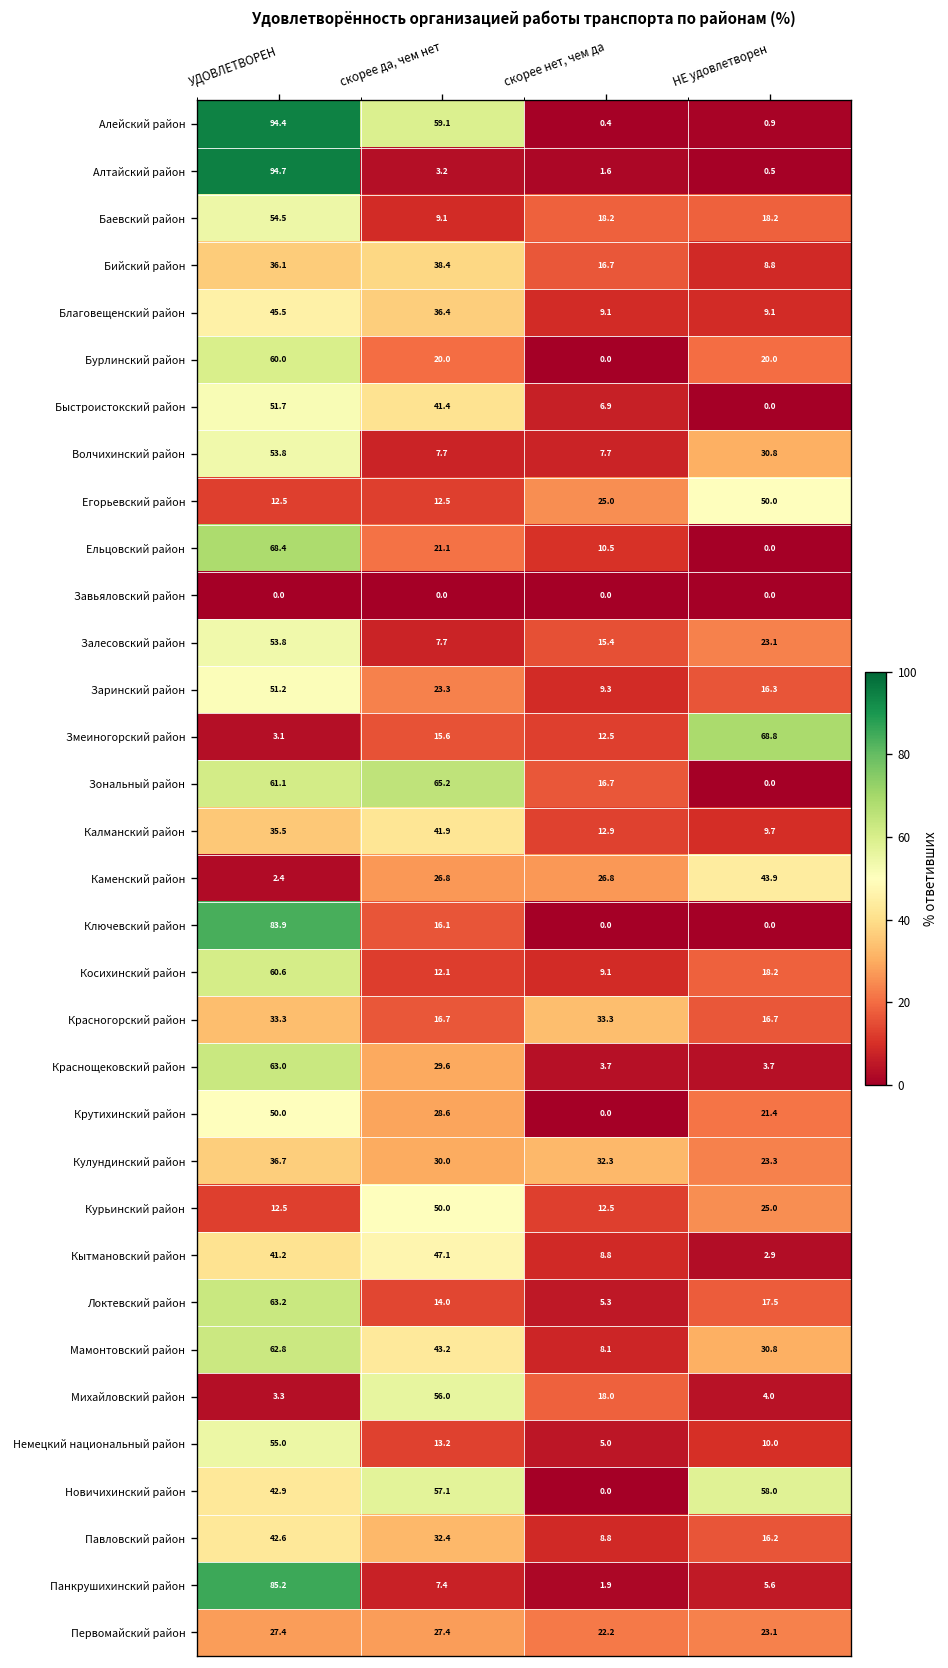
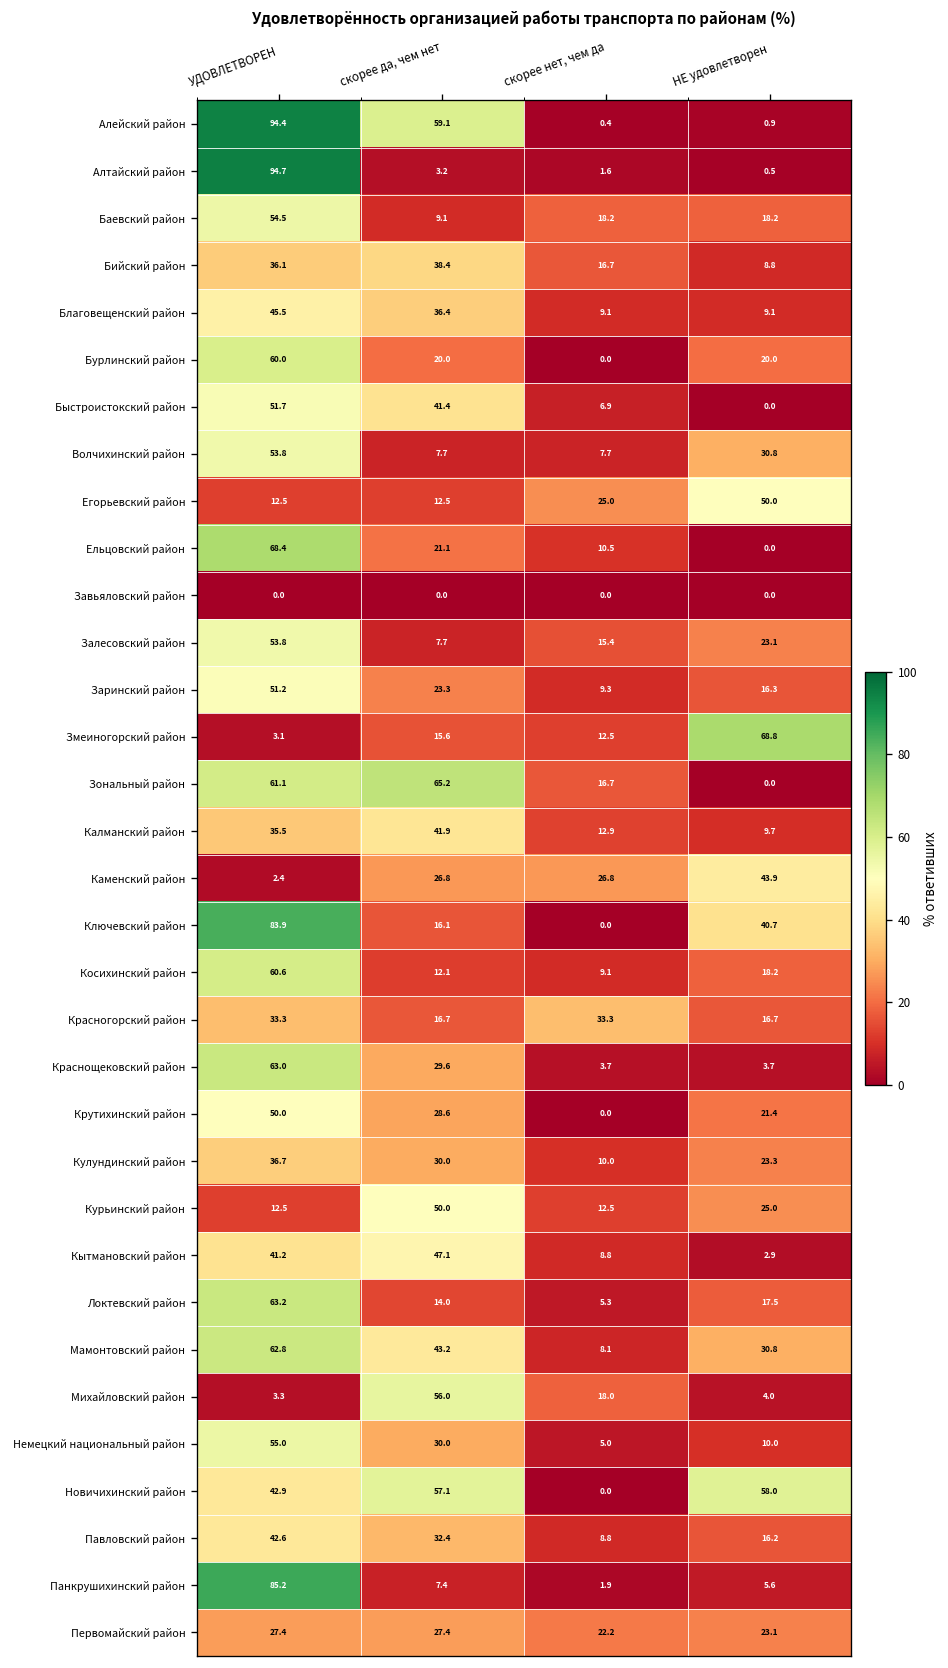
  {
    "Алейский район": {
      "УДОВЛЕТВОРЕН": 94.4,
      "скорее да, чем нет": 59.1,
      "скорее нет, чем да": 0.4,
      "НЕ удовлетворен": 0.9
    },
    "Алтайский район": {
      "УДОВЛЕТВОРЕН": 94.7,
      "скорее да, чем нет": 3.2,
      "скорее нет, чем да": 1.6,
      "НЕ удовлетворен": 0.5
    },
    "Баевский район": {
      "УДОВЛЕТВОРЕН": 54.5,
      "скорее да, чем нет": 9.1,
      "скорее нет, чем да": 18.2,
      "НЕ удовлетворен": 18.2
    },
    "Бийский район": {
      "УДОВЛЕТВОРЕН": 36.1,
      "скорее да, чем нет": 38.4,
      "скорее нет, чем да": 16.7,
      "НЕ удовлетворен": 8.8
    },
    "Благовещенский район": {
      "УДОВЛЕТВОРЕН": 45.5,
      "скорее да, чем нет": 36.4,
      "скорее нет, чем да": 9.1,
      "НЕ удовлетворен": 9.1
    },
    "Бурлинский район": {
      "УДОВЛЕТВОРЕН": 60.0,
      "скорее да, чем нет": 20.0,
      "скорее нет, чем да": 0.0,
      "НЕ удовлетворен": 20.0
    },
    "Быстроистокский район": {
      "УДОВЛЕТВОРЕН": 51.7,
      "скорее да, чем нет": 41.4,
      "скорее нет, чем да": 6.9,
      "НЕ удовлетворен": 0.0
    },
    "Волчихинский район": {
      "УДОВЛЕТВОРЕН": 53.8,
      "скорее да, чем нет": 7.7,
      "скорее нет, чем да": 7.7,
      "НЕ удовлетворен": 30.8
    },
    "Егорьевский район": {
      "УДОВЛЕТВОРЕН": 12.5,
      "скорее да, чем нет": 12.5,
      "скорее нет, чем да": 25.0,
      "НЕ удовлетворен": 50.0
    },
    "Ельцовский район": {
      "УДОВЛЕТВОРЕН": 68.4,
      "скорее да, чем нет": 21.1,
      "скорее нет, чем да": 10.5,
      "НЕ удовлетворен": 0.0
    },
    "Завьяловский район": {
      "УДОВЛЕТВОРЕН": 0.0,
      "скорее да, чем нет": 0.0,
      "скорее нет, чем да": 0.0,
      "НЕ удовлетворен": 0.0
    },
    "Залесовский район": {
      "УДОВЛЕТВОРЕН": 53.8,
      "скорее да, чем нет": 7.7,
      "скорее нет, чем да": 15.4,
      "НЕ удовлетворен": 23.1
    },
    "Заринский район": {
      "УДОВЛЕТВОРЕН": 51.2,
      "скорее да, чем нет": 23.3,
      "скорее нет, чем да": 9.3,
      "НЕ удовлетворен": 16.3
    },
    "Змеиногорский район": {
      "УДОВЛЕТВОРЕН": 3.1,
      "скорее да, чем нет": 15.6,
      "скорее нет, чем да": 12.5,
      "НЕ удовлетворен": 68.8
    },
    "Зональный район": {
      "УДОВЛЕТВОРЕН": 61.1,
      "скорее да, чем нет": 65.2,
      "скорее нет, чем да": 16.7,
      "НЕ удовлетворен": 0.0
    },
    "Калманский район": {
      "УДОВЛЕТВОРЕН": 35.5,
      "скорее да, чем нет": 41.9,
      "скорее нет, чем да": 12.9,
      "НЕ удовлетворен": 9.7
    },
    "Каменский район": {
      "УДОВЛЕТВОРЕН": 2.4,
      "скорее да, чем нет": 26.8,
      "скорее нет, чем да": 26.8,
      "НЕ удовлетворен": 43.9
    },
    "Ключевский район": {
      "УДОВЛЕТВОРЕН": 83.9,
      "скорее да, чем нет": 16.1,
      "скорее нет, чем да": 0.0,
-     "НЕ удовлетворен": 0.0
+     "НЕ удовлетворен": 40.7
    },
    "Косихинский район": {
      "УДОВЛЕТВОРЕН": 60.6,
      "скорее да, чем нет": 12.1,
      "скорее нет, чем да": 9.1,
      "НЕ удовлетворен": 18.2
    },
    "Красногорский район": {
      "УДОВЛЕТВОРЕН": 33.3,
      "скорее да, чем нет": 16.7,
      "скорее нет, чем да": 33.3,
      "НЕ удовлетворен": 16.7
    },
    "Краснощековский район": {
      "УДОВЛЕТВОРЕН": 63.0,
      "скорее да, чем нет": 29.6,
      "скорее нет, чем да": 3.7,
      "НЕ удовлетворен": 3.7
    },
    "Крутихинский район": {
      "УДОВЛЕТВОРЕН": 50.0,
      "скорее да, чем нет": 28.6,
      "скорее нет, чем да": 0.0,
      "НЕ удовлетворен": 21.4
    },
    "Кулундинский район": {
      "УДОВЛЕТВОРЕН": 36.7,
      "скорее да, чем нет": 30.0,
-     "скорее нет, чем да": 32.3,
+     "скорее нет, чем да": 10.0,
      "НЕ удовлетворен": 23.3
    },
    "Курьинский район": {
      "УДОВЛЕТВОРЕН": 12.5,
      "скорее да, чем нет": 50.0,
      "скорее нет, чем да": 12.5,
      "НЕ удовлетворен": 25.0
    },
    "Кытмановский район": {
      "УДОВЛЕТВОРЕН": 41.2,
      "скорее да, чем нет": 47.1,
      "скорее нет, чем да": 8.8,
      "НЕ удовлетворен": 2.9
    },
    "Локтевский район": {
      "УДОВЛЕТВОРЕН": 63.2,
      "скорее да, чем нет": 14.0,
      "скорее нет, чем да": 5.3,
      "НЕ удовлетворен": 17.5
    },
    "Мамонтовский район": {
      "УДОВЛЕТВОРЕН": 62.8,
      "скорее да, чем нет": 43.2,
      "скорее нет, чем да": 8.1,
      "НЕ удовлетворен": 30.8
    },
    "Михайловский район": {
      "УДОВЛЕТВОРЕН": 3.3,
      "скорее да, чем нет": 56.0,
      "скорее нет, чем да": 18.0,
      "НЕ удовлетворен": 4.0
    },
    "Немецкий национальный район": {
      "УДОВЛЕТВОРЕН": 55.0,
-     "скорее да, чем нет": 13.2,
+     "скорее да, чем нет": 30.0,
      "скорее нет, чем да": 5.0,
      "НЕ удовлетворен": 10.0
    },
    "Новичихинский район": {
      "УДОВЛЕТВОРЕН": 42.9,
      "скорее да, чем нет": 57.1,
      "скорее нет, чем да": 0.0,
      "НЕ удовлетворен": 58.0
    },
    "Павловский район": {
      "УДОВЛЕТВОРЕН": 42.6,
      "скорее да, чем нет": 32.4,
      "скорее нет, чем да": 8.8,
      "НЕ удовлетворен": 16.2
    },
    "Панкрушихинский район": {
      "УДОВЛЕТВОРЕН": 85.2,
      "скорее да, чем нет": 7.4,
      "скорее нет, чем да": 1.9,
      "НЕ удовлетворен": 5.6
    },
    "Первомайский район": {
      "УДОВЛЕТВОРЕН": 27.4,
      "скорее да, чем нет": 27.4,
      "скорее нет, чем да": 22.2,
      "НЕ удовлетворен": 23.1
    }
  }
